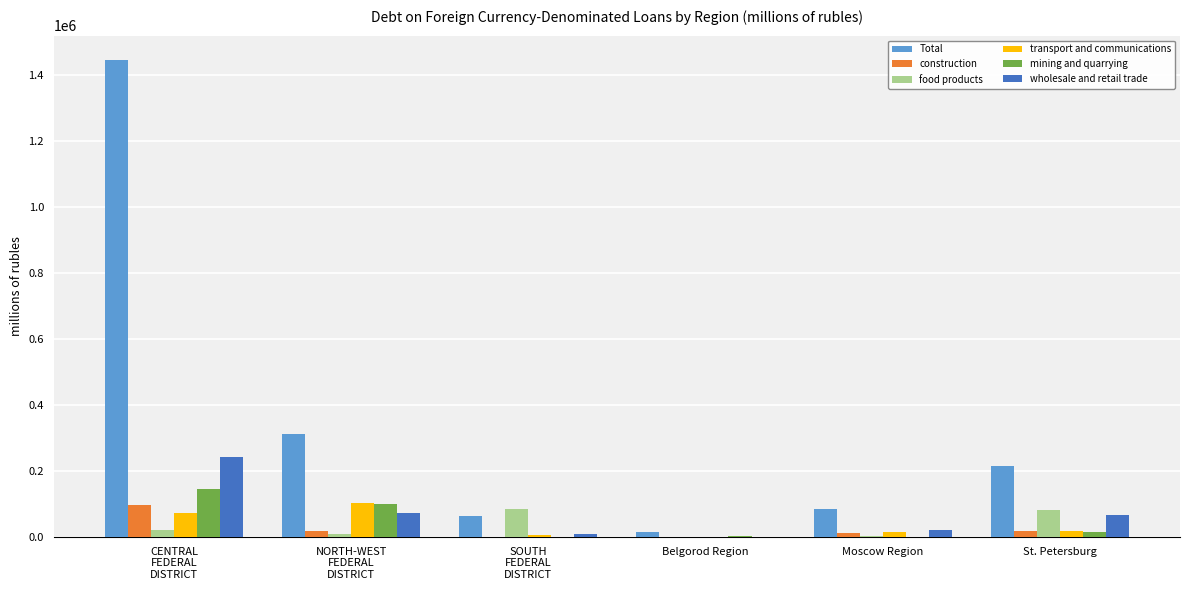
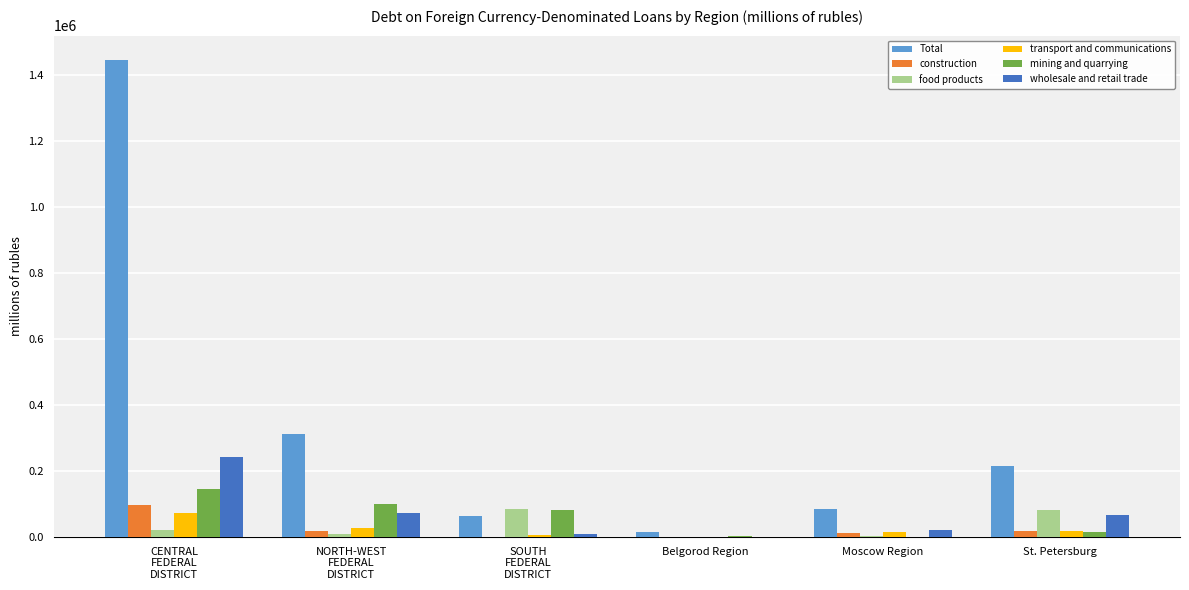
  {
    "construction": {
      "CENTRAL FEDERAL DISTRICT": 100000,
      "NORTH-WEST FEDERAL DISTRICT": 20000,
      "Belgorod Region": 0,
      "Moscow Region": 10000,
      "St. Petersburg": 20000
    },
    "food products": {
      "CENTRAL FEDERAL DISTRICT": 20000,
      "NORTH-WEST FEDERAL DISTRICT": 10000,
      "SOUTH FEDERAL DISTRICT": 90000,
      "St. Petersburg": 80000
    },
    "transport and communications": {
      "CENTRAL FEDERAL DISTRICT": 70000,
-     "NORTH-WEST FEDERAL DISTRICT": 100000,
+     "NORTH-WEST FEDERAL DISTRICT": 30000,
      "Belgorod Region": 0,
      "Moscow Region": 20000,
      "St. Petersburg": 20000
    },
    "mining and quarrying": {
      "CENTRAL FEDERAL DISTRICT": 150000,
      "NORTH-WEST FEDERAL DISTRICT": 100000,
-     "SOUTH FEDERAL DISTRICT": 0,
+     "SOUTH FEDERAL DISTRICT": 80000,
      "St. Petersburg": 20000
    }
  }
